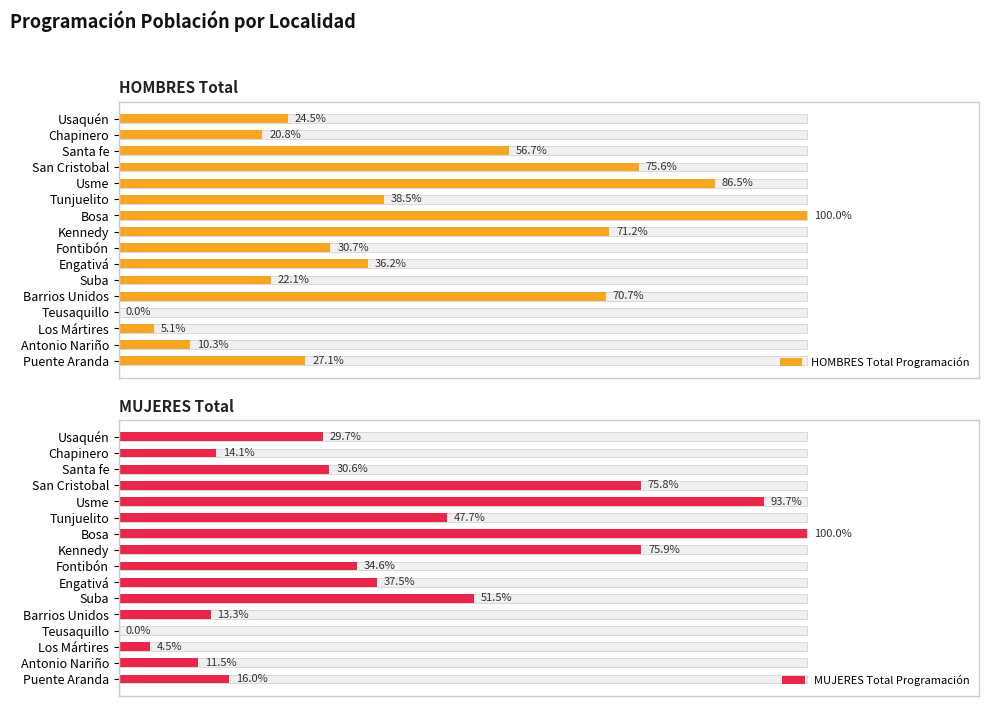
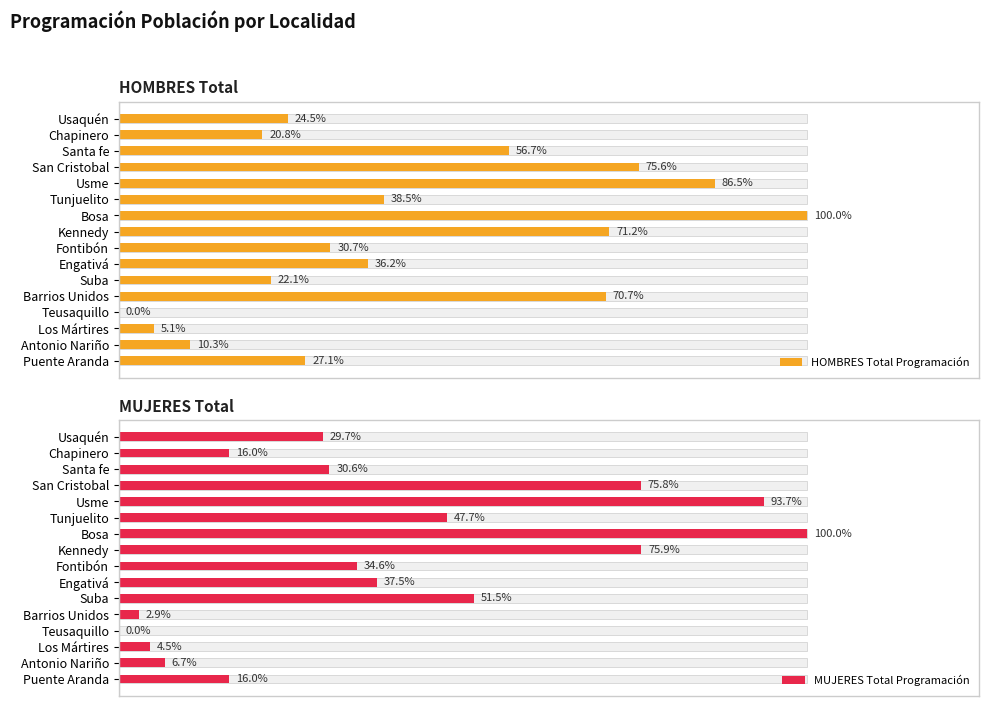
  {
    "HOMBRES Total": {
      "HOMBRES Total Programación": {
        "Bosa": "100.0%",
        "Teusaquillo": "0.0%"
      }
    },
    "MUJERES Total": {
      "MUJERES Total Programación": {
-       "Chapinero": "14.1%",
+       "Chapinero": "16.0%",
        "Bosa": "100.0%",
-       "Barrios Unidos": "13.3%",
+       "Barrios Unidos": "2.9%",
        "Teusaquillo": "0.0%",
-       "Antonio Nariño": "11.5%"
+       "Antonio Nariño": "6.7%"
      }
    }
  }
